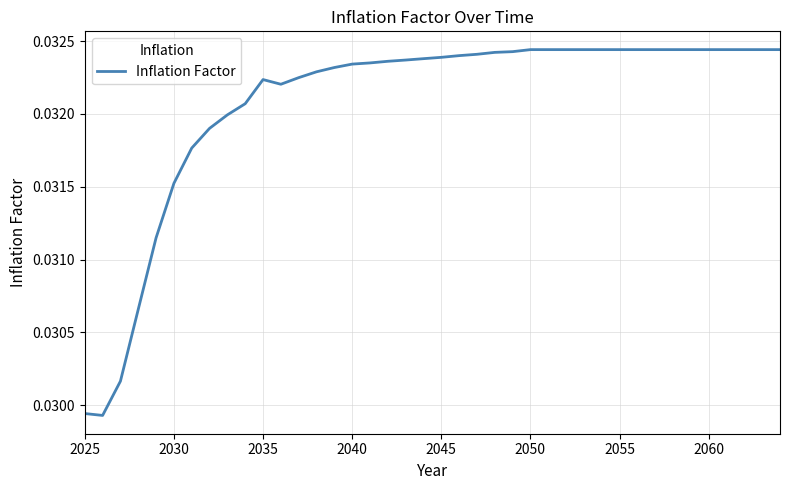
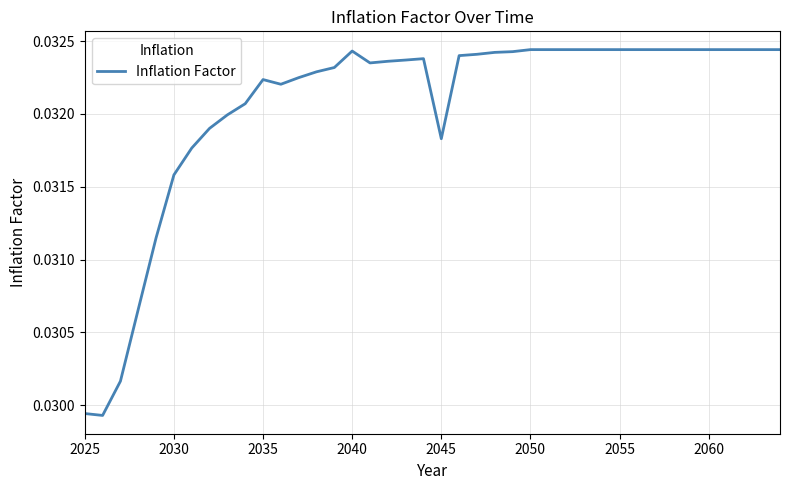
  {
    "2025": 0.02994,
-   "2030": 0.03152,
+   "2030": 0.03158,
    "2035": 0.03224,
-   "2040": 0.03234,
-   "2045": 0.03239,
+   "2040": 0.03243,
+   "2045": 0.03183,
    "2050": 0.03244,
    "2055": 0.03244,
    "2060": 0.03244
  }
